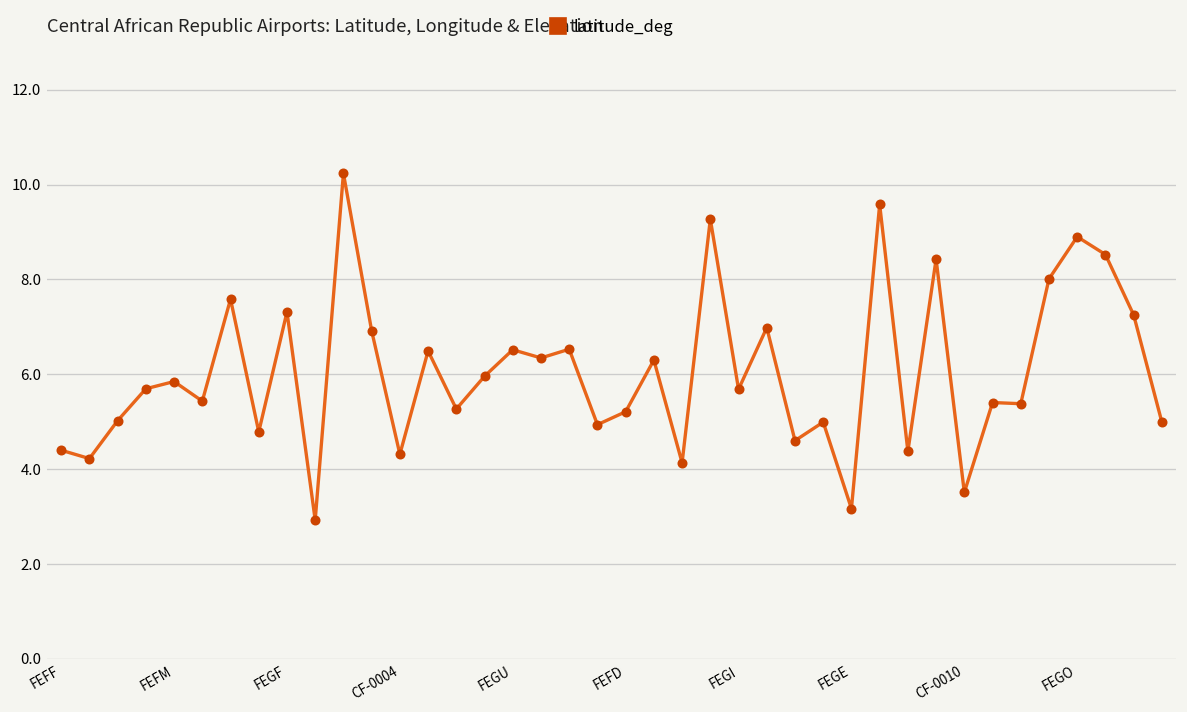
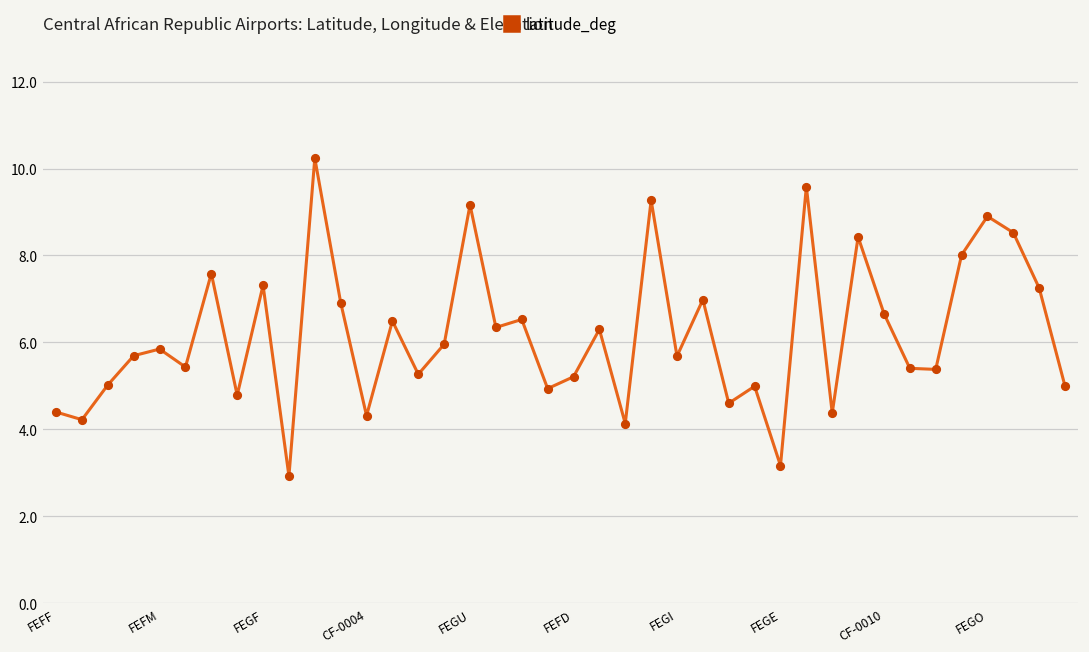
  {
    "FEFF": 4.4,
    "FEFM": 5.8,
    "FEGF": 7.3,
    "CF-0004": 4.3,
-   "FEGU": 6.5,
+   "FEGU": 9.2,
    "FEFD": 5.2,
    "FEGI": 5.7,
    "FEGE": 3.2,
-   "CF-0010": 3.5,
+   "CF-0010": 6.7,
    "FEGO": 8.9
  }
